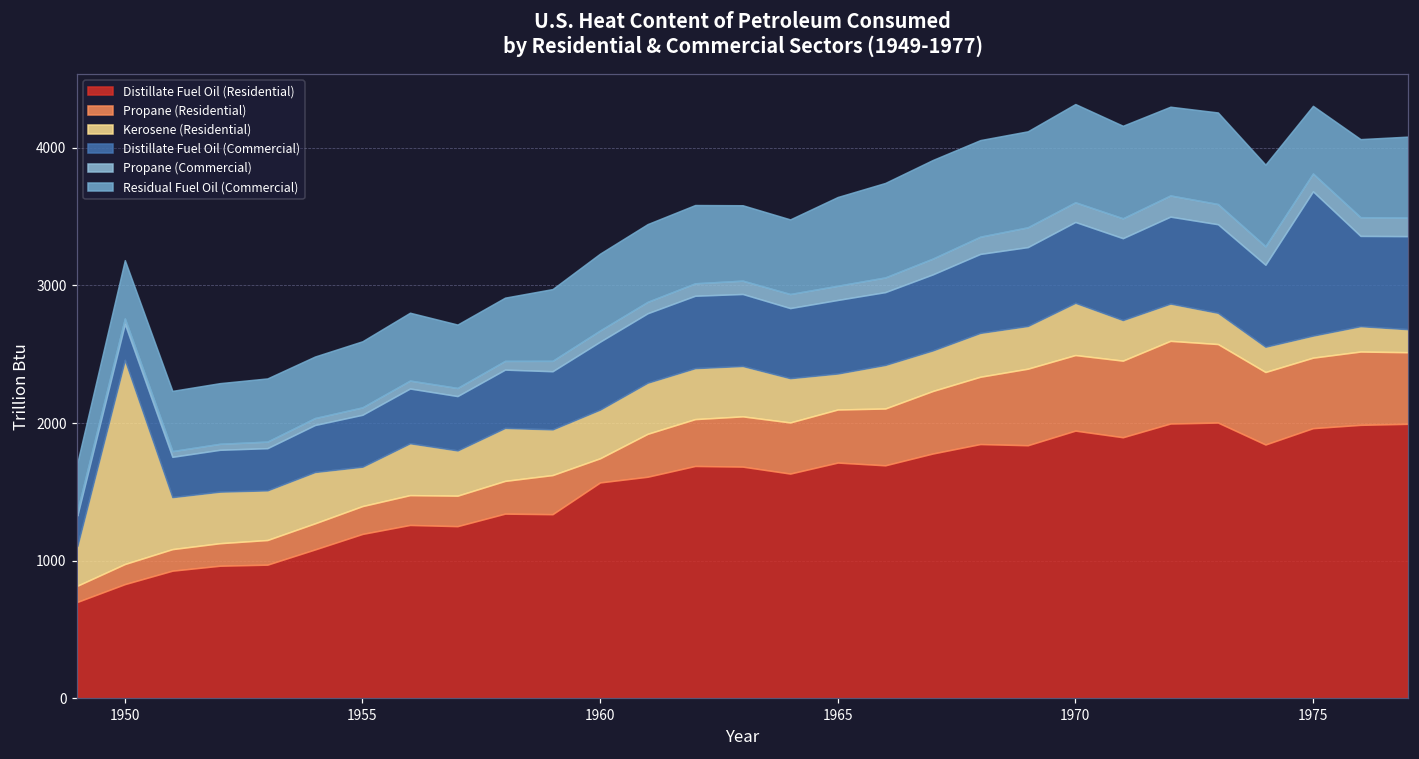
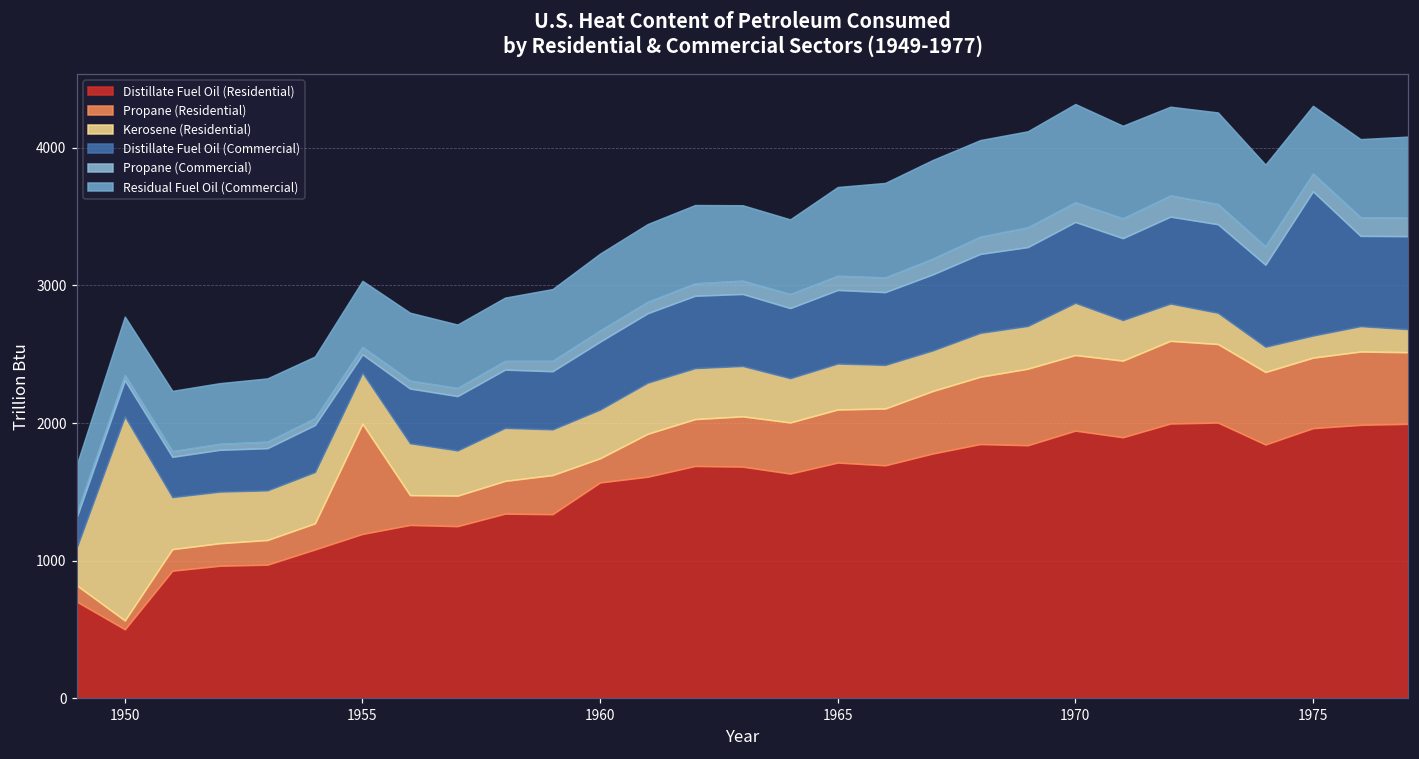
  {
    "Distillate Fuel Oil (Residential)": {
-     "1950": 830,
+     "1950": 500,
      "1955": 1190,
      "1960": 1570,
      "1965": 1710,
      "1970": 1940,
      "1975": 1960
    },
    "Propane (Residential)": {
-     "1950": 150,
-     "1955": 200,
+     "1950": 60,
+     "1955": 800,
      "1960": 180,
      "1965": 390,
      "1970": 550,
      "1975": 510
    },
    "Kerosene (Residential)": {
      "1950": 1480,
-     "1955": 290,
+     "1955": 370,
      "1960": 350,
-     "1965": 260,
+     "1965": 330,
      "1970": 380,
      "1975": 160
    },
    "Distillate Fuel Oil (Commercial)": {
      "1950": 260,
-     "1955": 380,
+     "1955": 130,
      "1960": 490,
      "1965": 530,
      "1970": 590,
      "1975": 1050
    }
  }
